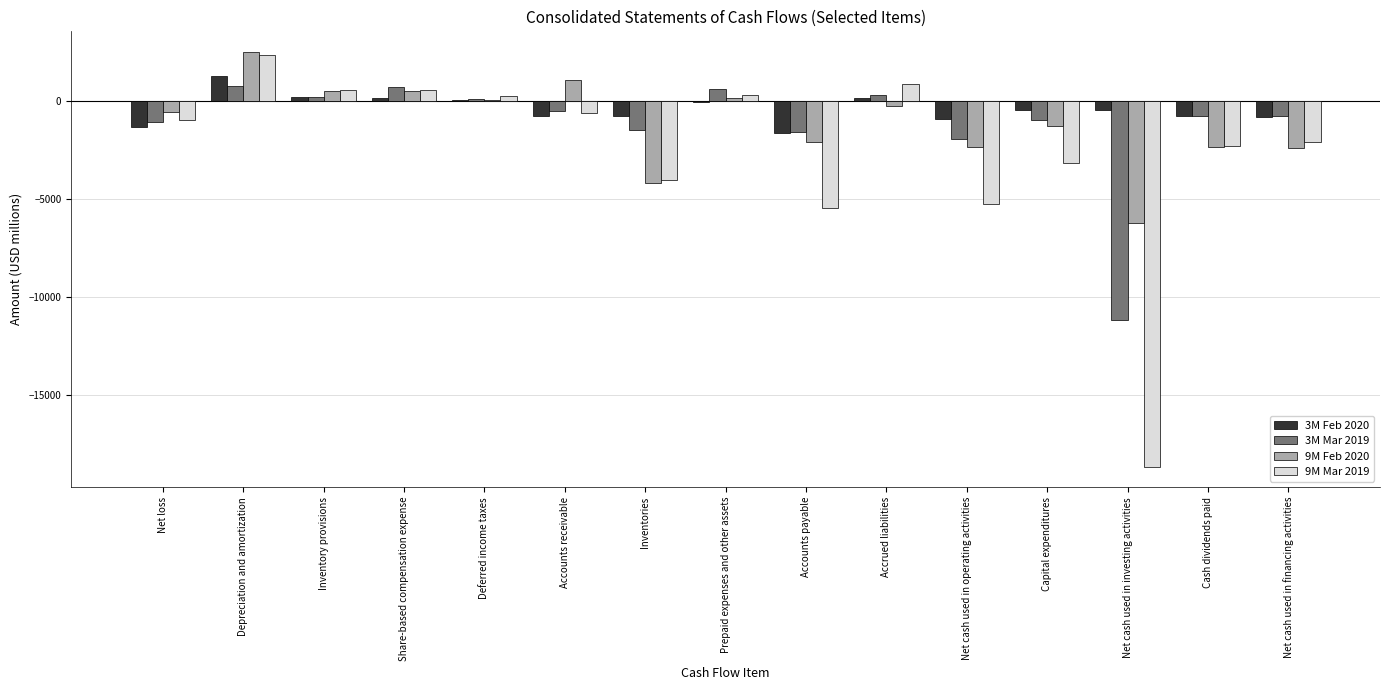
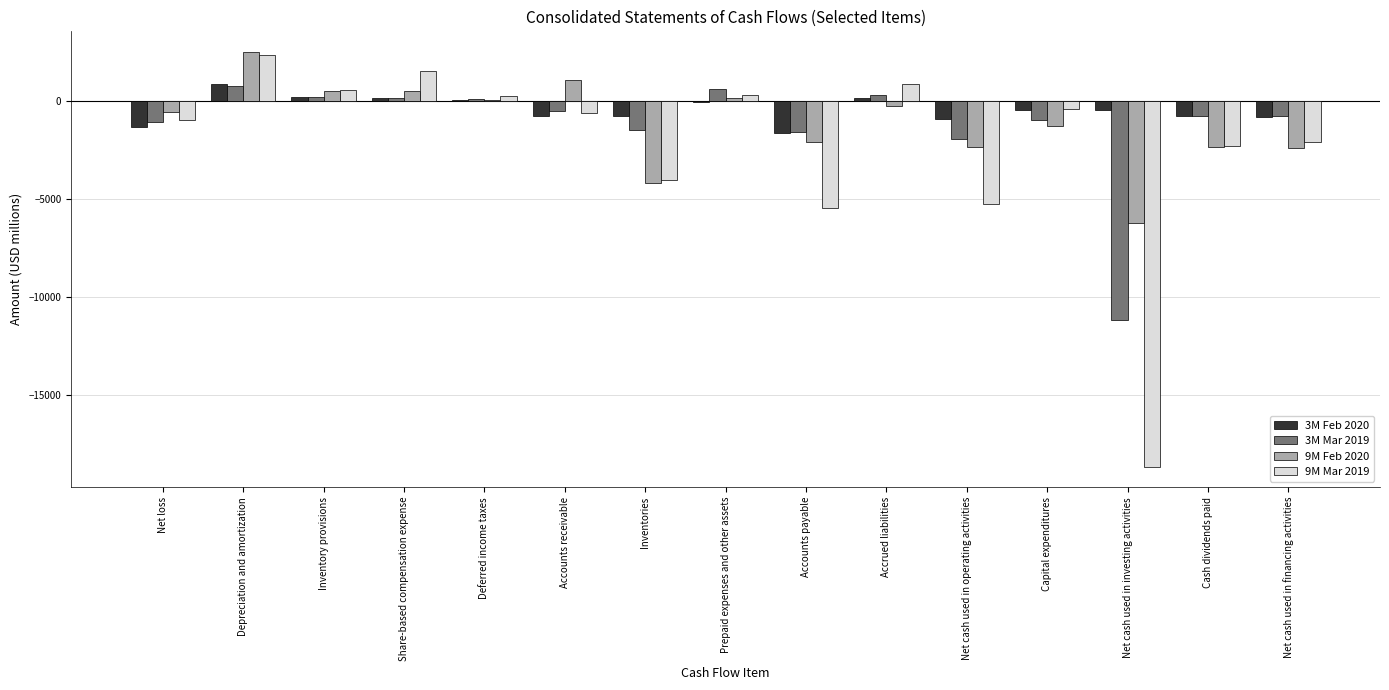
  {
    "3M Feb 2020": {
      "Net loss": -1300,
-     "Depreciation and amortization": 1300,
+     "Depreciation and amortization": 900,
      "Inventory provisions": 200,
      "Share-based compensation expense": 200,
      "Accounts receivable": -800,
      "Inventories": -800,
      "Accounts payable": -1600,
      "Accrued liabilities": 200,
      "Net cash used in operating activities": -900,
      "Capital expenditures": -400,
      "Net cash used in investing activities": -400,
      "Cash dividends paid": -800,
      "Net cash used in financing activities": -800
    },
    "3M Mar 2019": {
      "Net loss": -1100,
      "Depreciation and amortization": 800,
      "Inventory provisions": 200,
-     "Share-based compensation expense": 700,
+     "Share-based compensation expense": 200,
      "Accounts receivable": -500,
      "Inventories": -1500,
      "Prepaid expenses and other assets": 600,
      "Accounts payable": -1600,
      "Accrued liabilities": 300,
      "Net cash used in operating activities": -1900,
      "Capital expenditures": -1000,
      "Net cash used in investing activities": -11200,
      "Cash dividends paid": -800,
      "Net cash used in financing activities": -800
    },
    "9M Feb 2020": {
      "Net loss": -600,
      "Depreciation and amortization": 2500,
      "Inventory provisions": 500,
      "Share-based compensation expense": 500,
      "Accounts receivable": 1100,
      "Inventories": -4200,
      "Prepaid expenses and other assets": 100,
      "Accounts payable": -2100,
      "Accrued liabilities": -200,
      "Net cash used in operating activities": -2400,
      "Capital expenditures": -1200,
      "Net cash used in investing activities": -6200,
      "Cash dividends paid": -2300,
      "Net cash used in financing activities": -2400
    },
    "9M Mar 2019": {
      "Net loss": -1000,
      "Depreciation and amortization": 2400,
      "Inventory provisions": 600,
-     "Share-based compensation expense": 600,
+     "Share-based compensation expense": 1500,
      "Deferred income taxes": 300,
      "Accounts receivable": -600,
      "Inventories": -4000,
      "Prepaid expenses and other assets": 300,
      "Accounts payable": -5400,
      "Accrued liabilities": 900,
      "Net cash used in operating activities": -5200,
-     "Capital expenditures": -3200,
+     "Capital expenditures": -400,
      "Net cash used in investing activities": -18700,
      "Cash dividends paid": -2300,
      "Net cash used in financing activities": -2100
    }
  }
